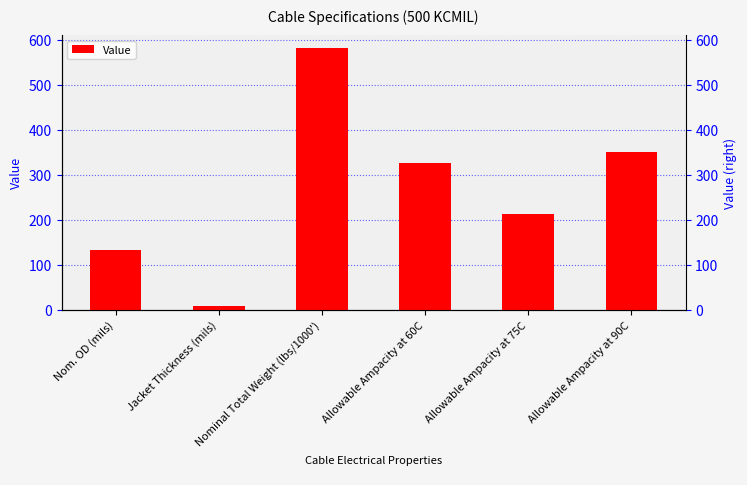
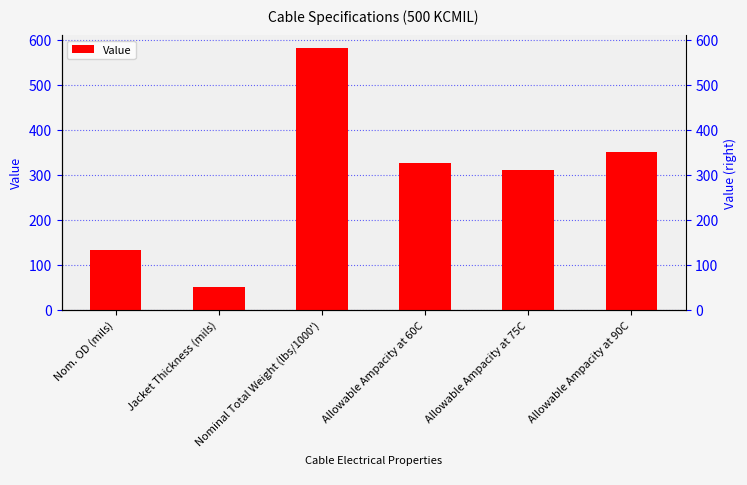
  {
    "Nom. OD (mils)": 130,
-   "Jacket Thickness (mils)": 10,
+   "Jacket Thickness (mils)": 50,
    "Nominal Total Weight (lbs/1000')": 580,
    "Allowable Ampacity at 60C": 330,
-   "Allowable Ampacity at 75C": 210,
+   "Allowable Ampacity at 75C": 310,
    "Allowable Ampacity at 90C": 350
  }
